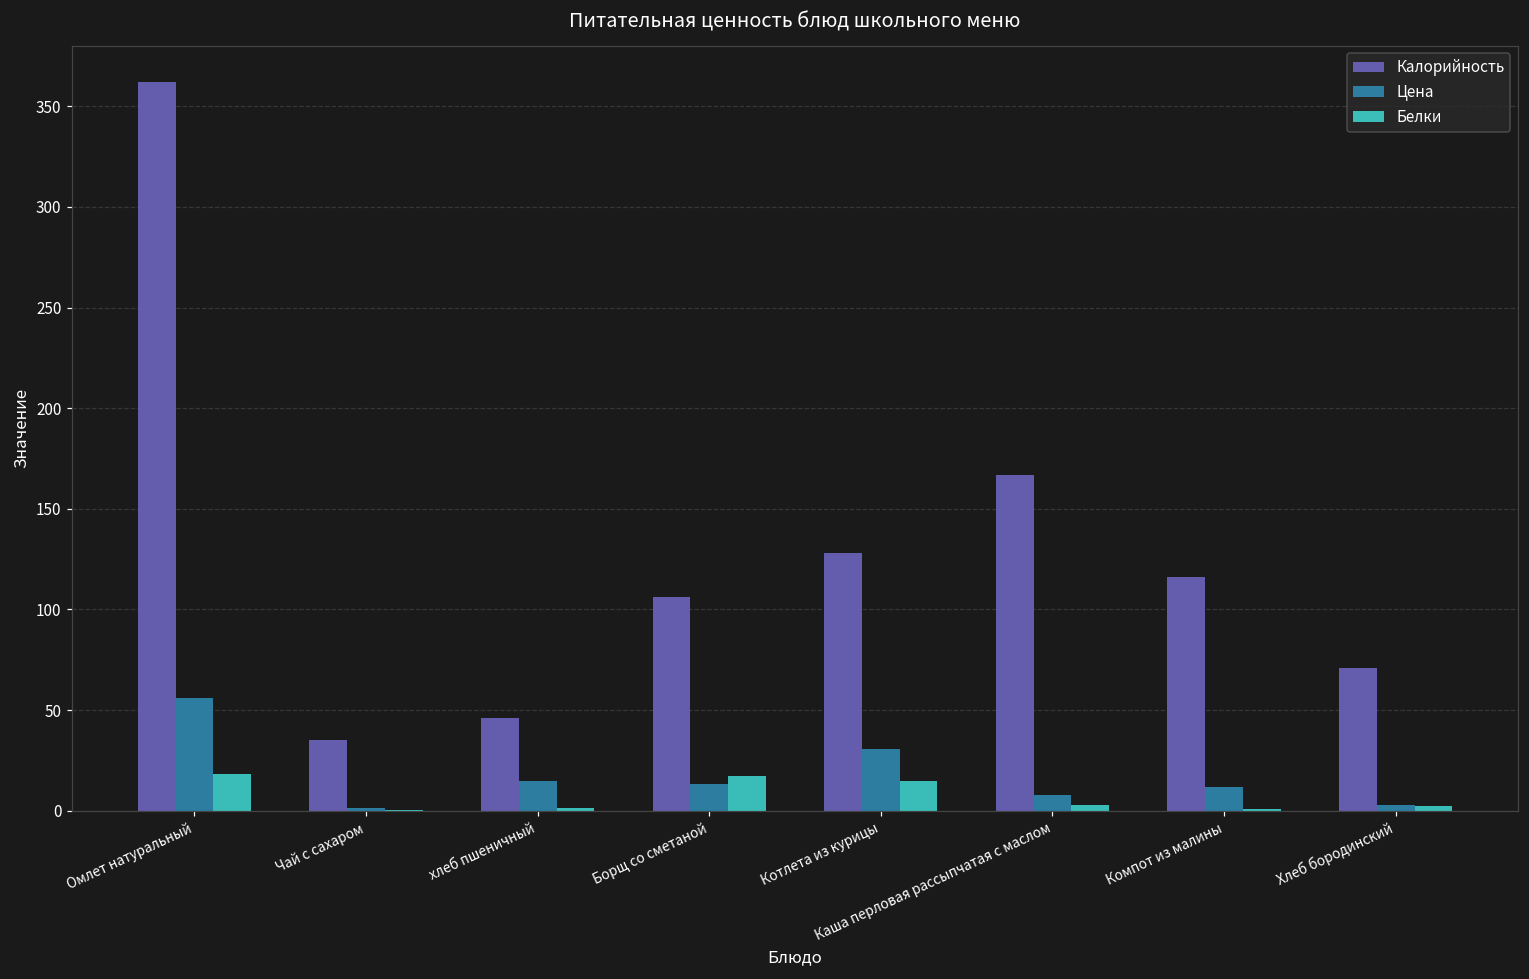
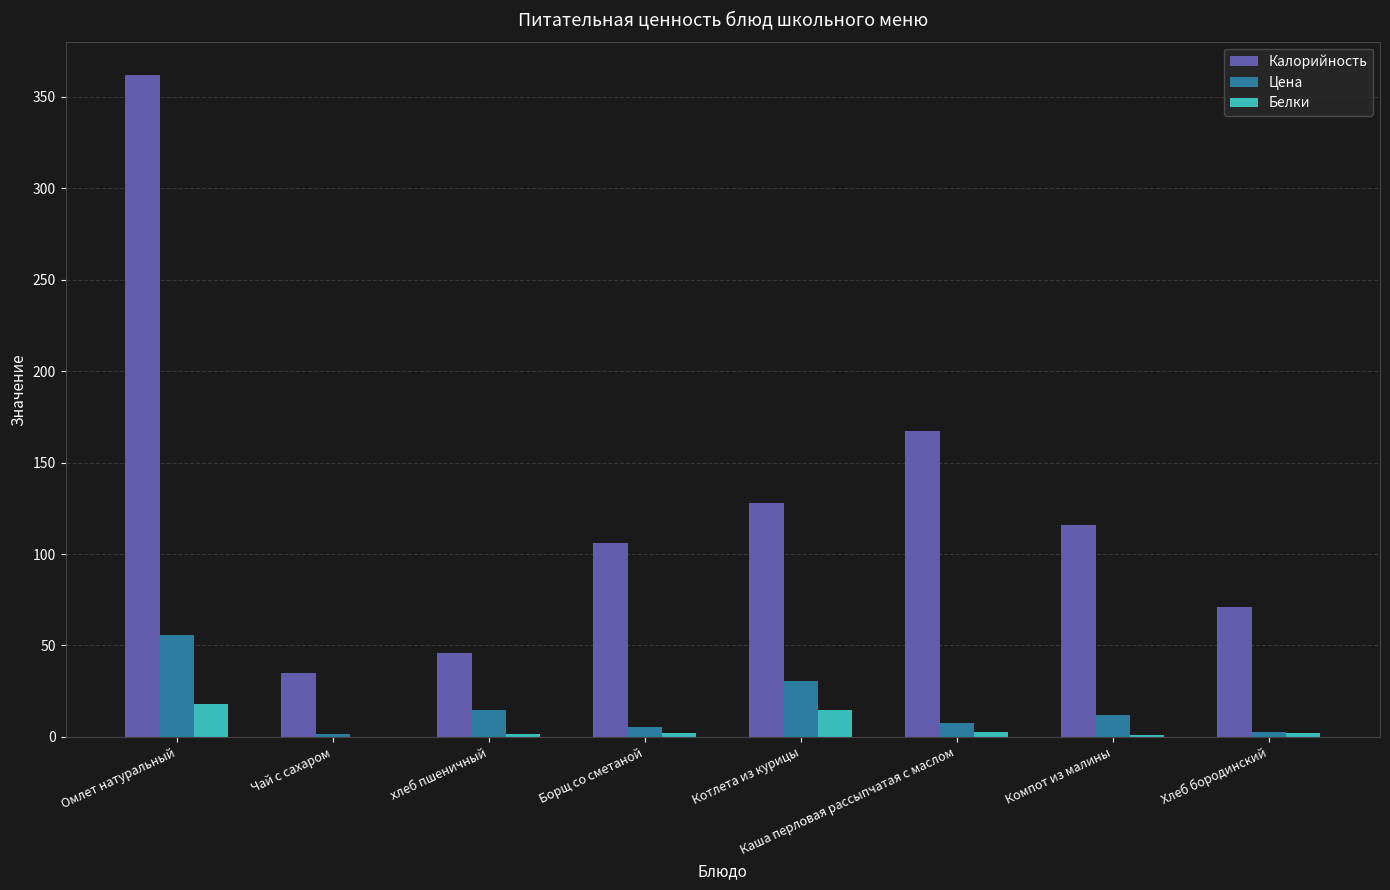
  {
    "Калорийность": {
      "Омлет натуральный": 362,
      "Чай с сахаром": 35,
      "хлеб пшеничный": 46,
      "Борщ со сметаной": 106,
      "Котлета из курицы": 128,
      "Каша перловая рассыпчатая с маслом": 167,
      "Компот из малины": 116,
      "Хлеб бородинский": 71
    },
    "Цена": {
      "Омлет натуральный": 56,
      "Чай с сахаром": 1,
      "хлеб пшеничный": 15,
-     "Борщ со сметаной": 13,
+     "Борщ со сметаной": 5,
      "Котлета из курицы": 31,
      "Каша перловая рассыпчатая с маслом": 8,
      "Компот из малины": 12,
      "Хлеб бородинский": 3
    },
    "Белки": {
      "Омлет натуральный": 18,
      "хлеб пшеничный": 1,
-     "Борщ со сметаной": 17,
+     "Борщ со сметаной": 2,
      "Котлета из курицы": 15,
      "Каша перловая рассыпчатая с маслом": 3,
      "Хлеб бородинский": 2
    }
  }
